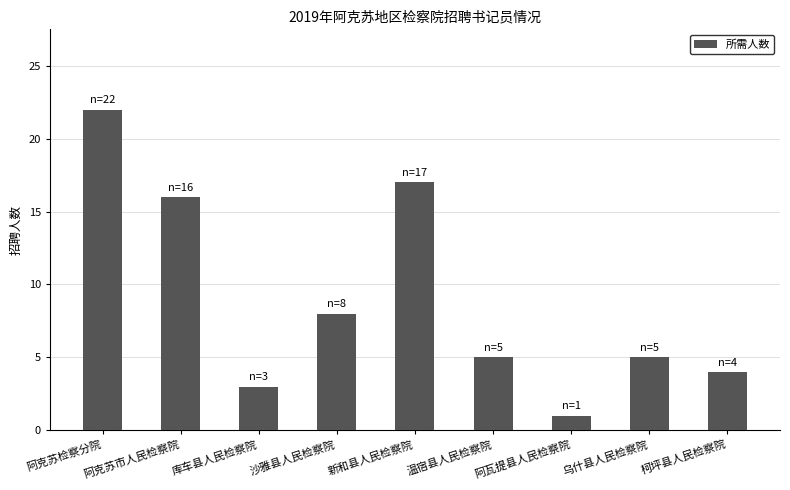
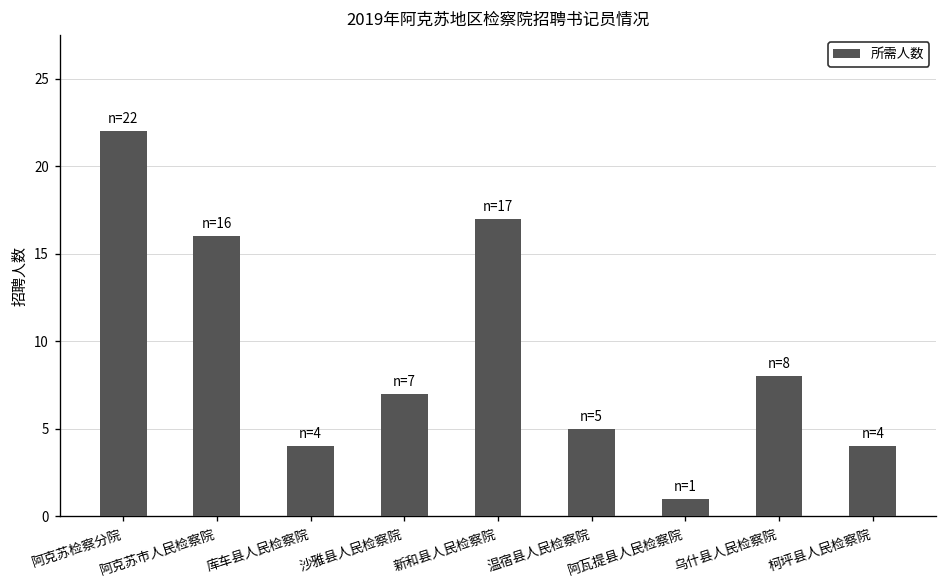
  {
    "阿克苏检察分院": 22,
    "阿克苏市人民检察院": 16,
-   "库车县人民检察院": 3,
-   "沙雅县人民检察院": 8,
+   "库车县人民检察院": 4,
+   "沙雅县人民检察院": 7,
    "新和县人民检察院": 17,
    "温宿县人民检察院": 5,
    "阿瓦提县人民检察院": 1,
-   "乌什县人民检察院": 5,
+   "乌什县人民检察院": 8,
    "柯坪县人民检察院": 4
  }
